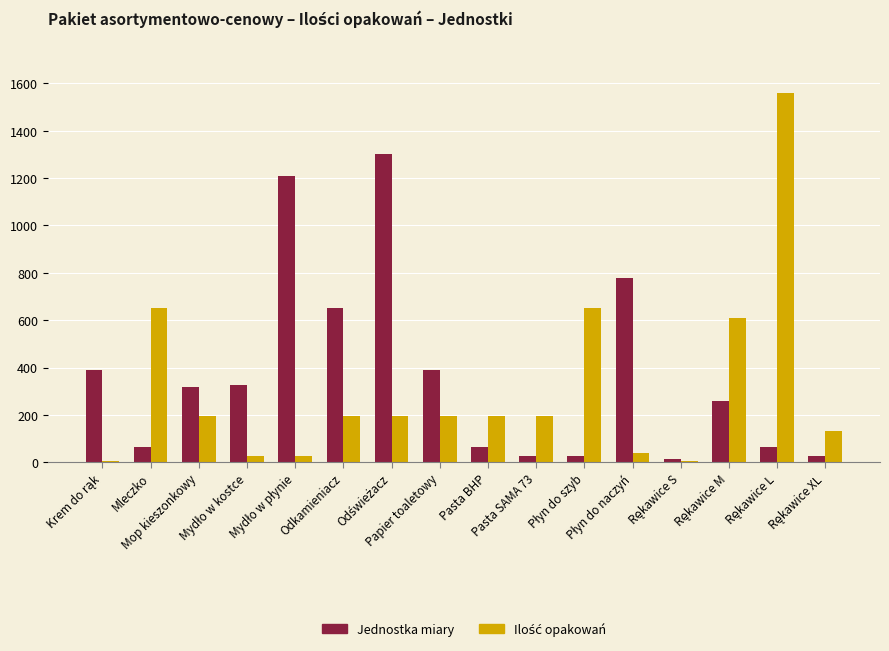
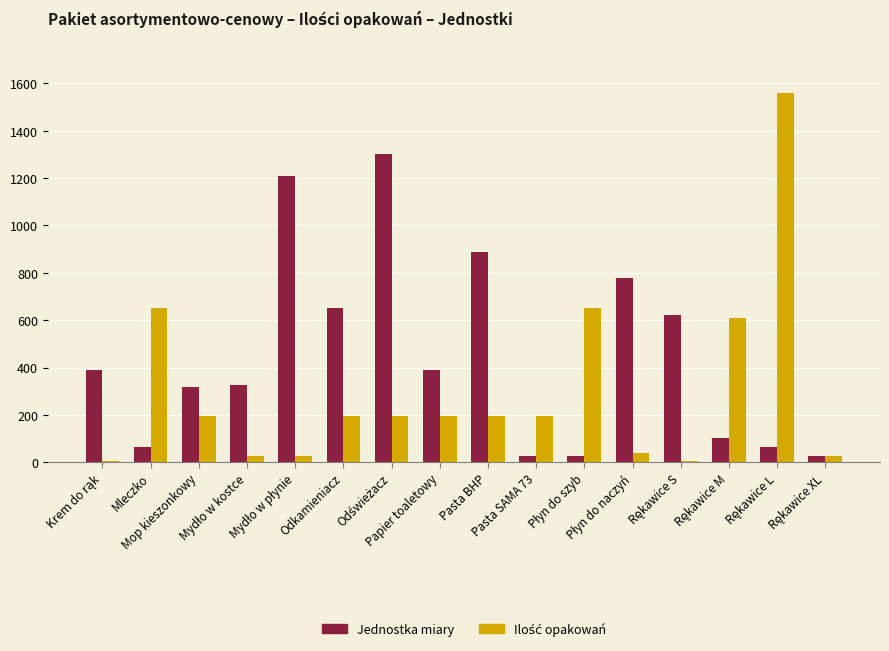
  {
    "Jednostka miary": {
      "Krem do rąk": 390,
      "Mleczko": 70,
      "Mop kieszonkowy": 320,
      "Mydło w kostce": 330,
      "Mydło w płynie": 1210,
      "Odkamieniacz": 650,
      "Odświeżacz": 1300,
      "Papier toaletowy": 390,
-     "Pasta BHP": 70,
+     "Pasta BHP": 890,
      "Pasta SAMA 73": 30,
      "Płyn do szyb": 30,
      "Płyn do naczyń": 780,
-     "Rękawice S": 10,
-     "Rękawice M": 260,
+     "Rękawice S": 620,
+     "Rękawice M": 100,
      "Rękawice L": 70,
      "Rękawice XL": 30
    },
    "Ilość opakowań": {
      "Mleczko": 650,
      "Mop kieszonkowy": 200,
      "Mydło w kostce": 30,
      "Mydło w płynie": 30,
      "Odkamieniacz": 200,
      "Odświeżacz": 200,
      "Papier toaletowy": 200,
      "Pasta BHP": 200,
      "Pasta SAMA 73": 200,
      "Płyn do szyb": 650,
      "Płyn do naczyń": 40,
      "Rękawice M": 610,
      "Rękawice L": 1560,
-     "Rękawice XL": 130
+     "Rękawice XL": 30
    }
  }
